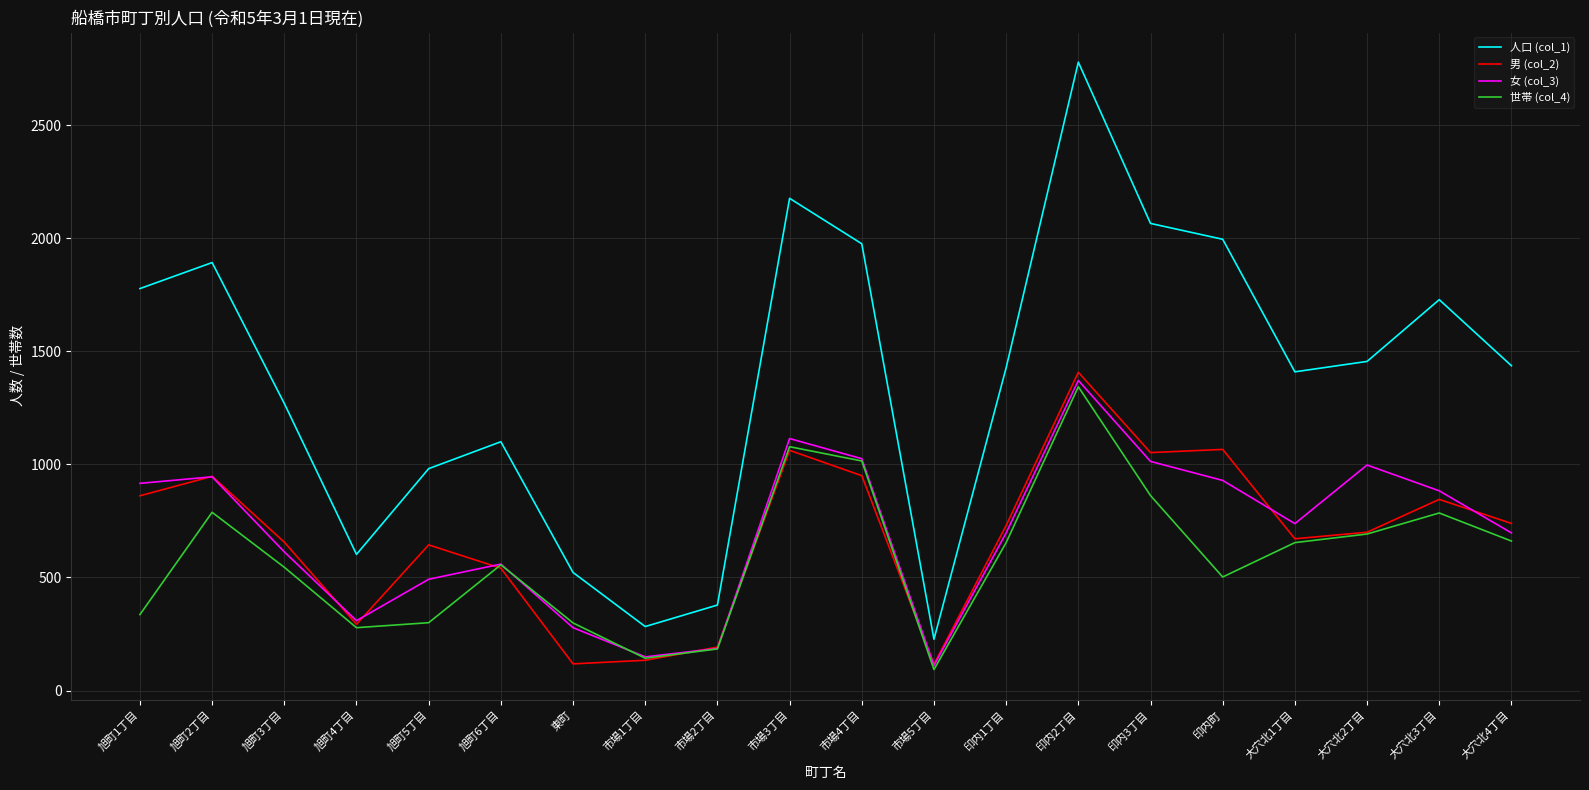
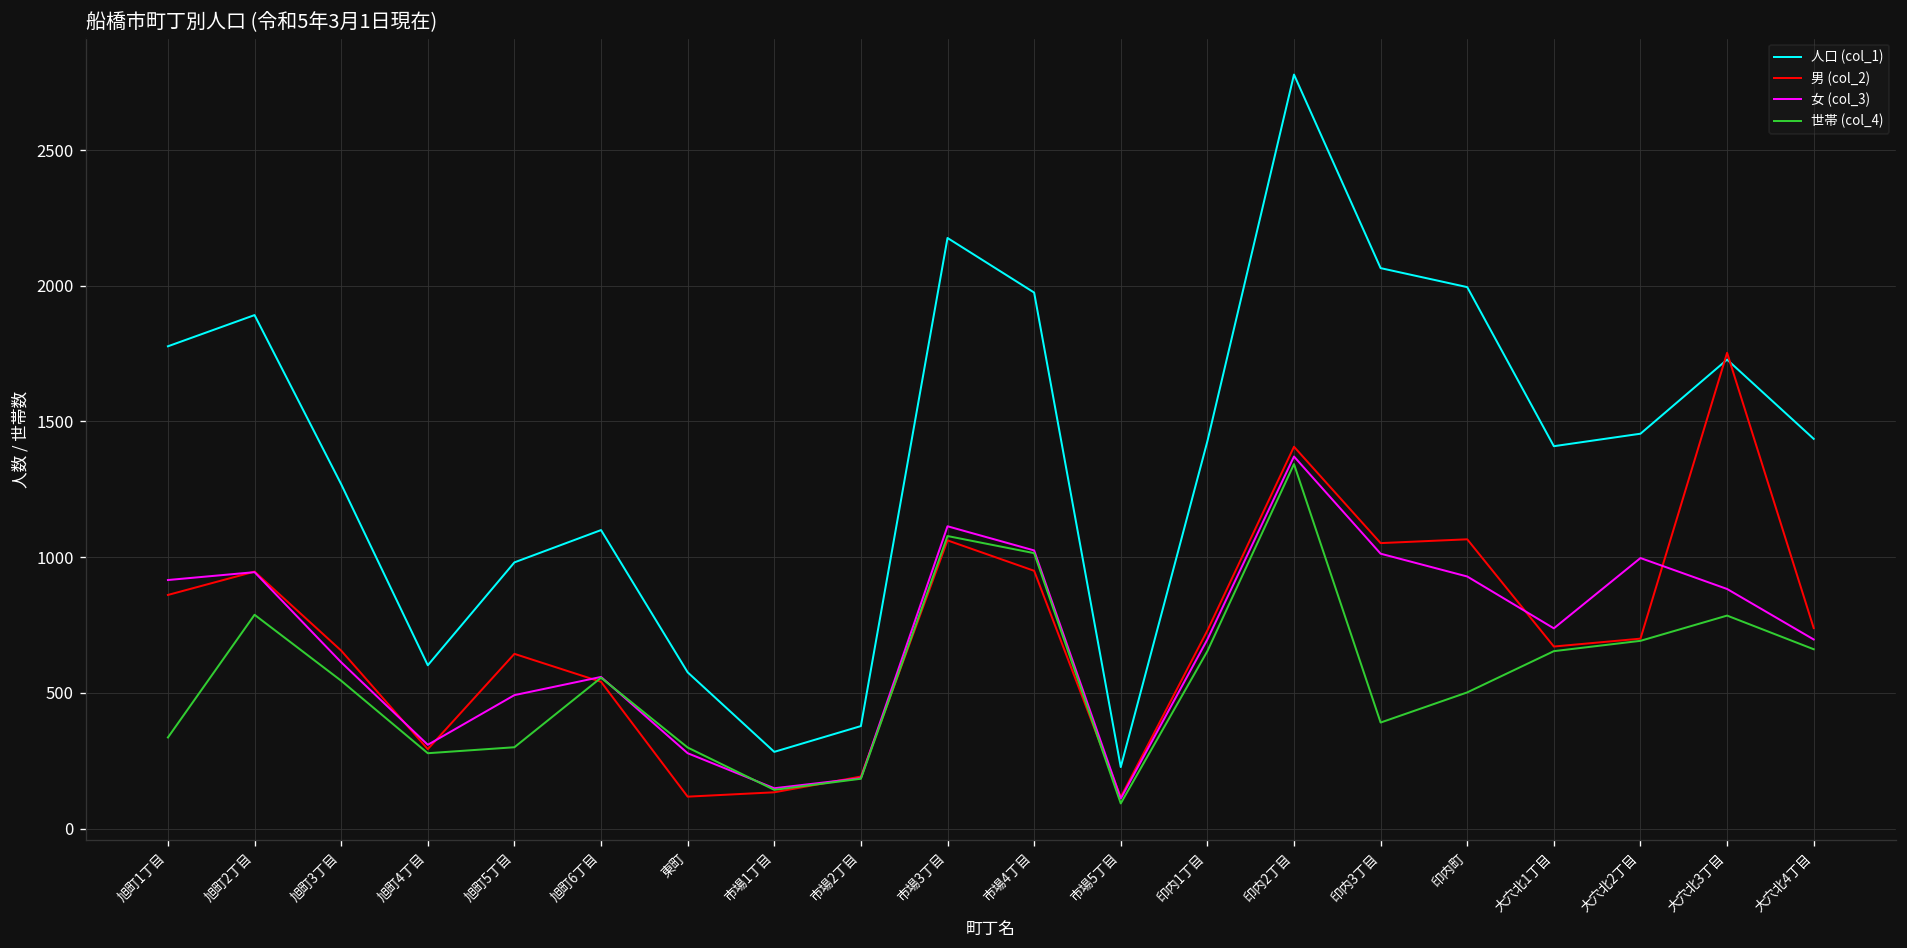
  {
    "人口 (col_1)": {
      "旭町1丁目": 1780,
      "旭町2丁目": 1890,
      "旭町3丁目": 1270,
      "旭町4丁目": 600,
      "旭町5丁目": 980,
      "旭町6丁目": 1100,
-     "東町": 520,
+     "東町": 580,
      "市場1丁目": 280,
      "市場2丁目": 380,
      "市場3丁目": 2180,
      "市場4丁目": 1980,
      "市場5丁目": 230,
      "印内1丁目": 1430,
      "印内2丁目": 2780,
      "印内3丁目": 2070,
      "印内町": 2000,
      "大穴北1丁目": 1410,
      "大穴北2丁目": 1460,
      "大穴北3丁目": 1730,
      "大穴北4丁目": 1440
    },
    "男 (col_2)": {
      "旭町1丁目": 860,
      "旭町3丁目": 660,
      "旭町4丁目": 290,
      "旭町5丁目": 640,
      "旭町6丁目": 540,
      "東町": 120,
      "市場3丁目": 1060,
      "市場4丁目": 950,
      "印内1丁目": 730,
      "印内2丁目": 1410,
      "印内3丁目": 1050,
      "印内町": 1070,
      "大穴北1丁目": 670,
-     "大穴北3丁目": 850,
+     "大穴北3丁目": 1750,
      "大穴北4丁目": 740
    },
    "女 (col_3)": {
      "旭町1丁目": 920,
      "旭町3丁目": 610,
      "旭町4丁目": 310,
      "旭町5丁目": 490,
      "東町": 280,
      "市場3丁目": 1110,
      "印内1丁目": 700,
      "印内2丁目": 1370,
      "印内3丁目": 1010,
      "印内町": 930,
      "大穴北1丁目": 740,
      "大穴北2丁目": 1000,
      "大穴北3丁目": 880,
      "大穴北4丁目": 700
    },
    "世帯 (col_4)": {
      "旭町1丁目": 340,
      "旭町2丁目": 790,
      "旭町3丁目": 550,
      "旭町4丁目": 280,
      "旭町5丁目": 300,
      "東町": 300,
      "市場3丁目": 1080,
      "市場5丁目": 90,
      "印内1丁目": 650,
      "印内2丁目": 1340,
-     "印内3丁目": 860,
+     "印内3丁目": 390,
      "印内町": 500,
      "大穴北1丁目": 650,
      "大穴北3丁目": 790,
      "大穴北4丁目": 660
    }
  }
